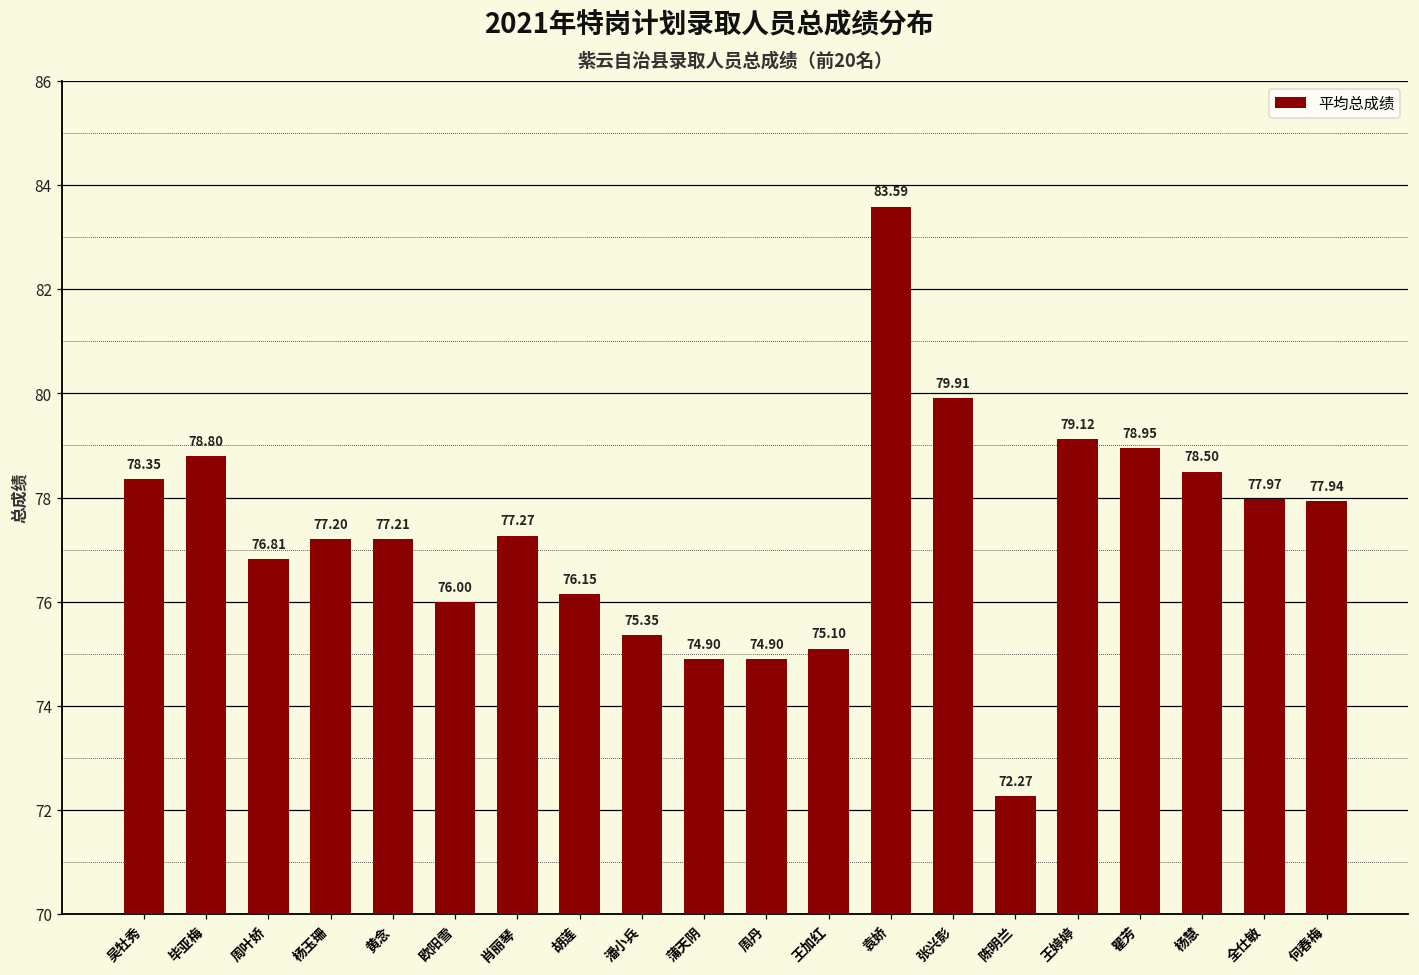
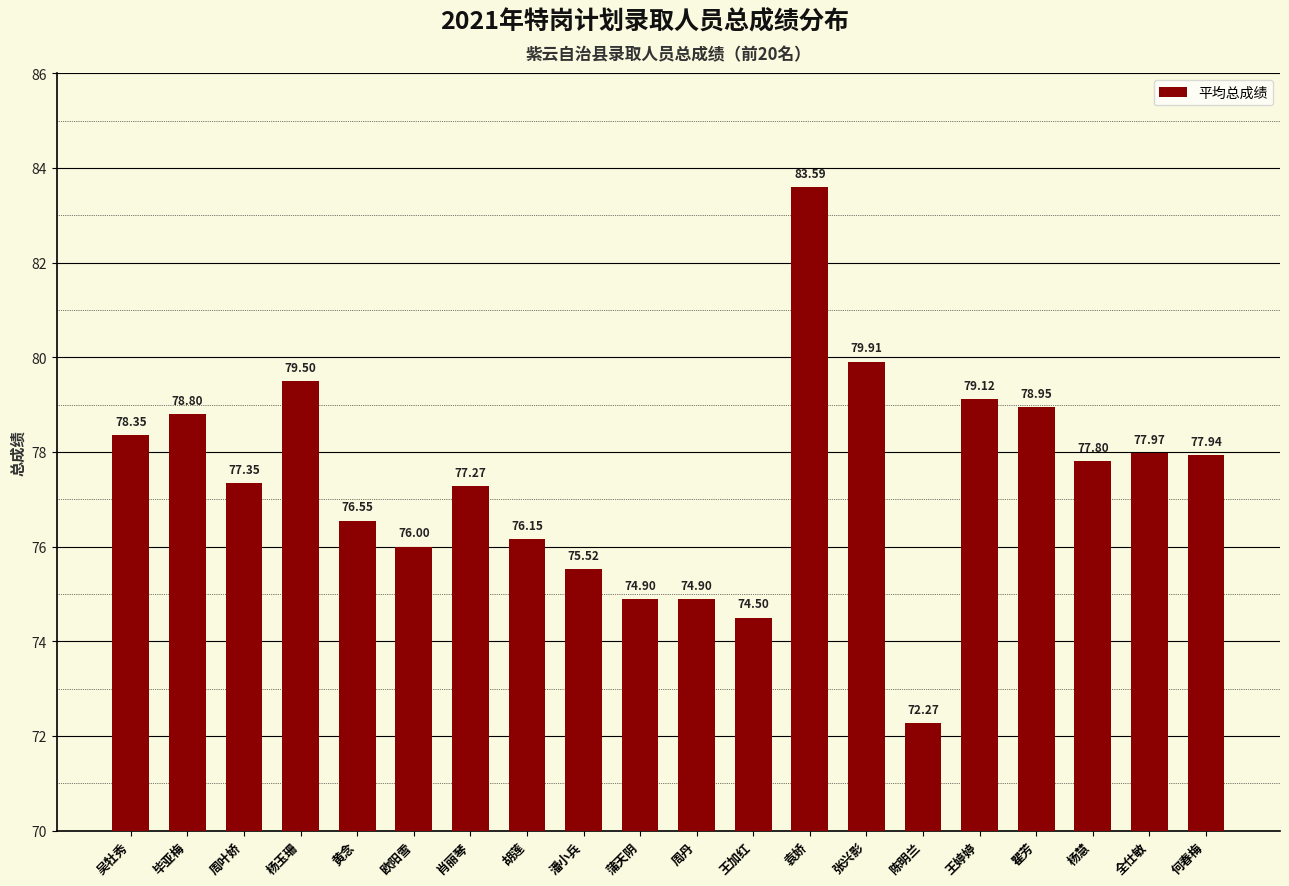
  {
    "吴牡秀": 78.35,
    "毕亚梅": 78.80,
-   "周叶娇": 76.81,
-   "杨玉珊": 77.20,
-   "黄念": 77.21,
+   "周叶娇": 77.35,
+   "杨玉珊": 79.50,
+   "黄念": 76.55,
    "欧阳雪": 76.00,
    "肖丽琴": 77.27,
    "胡莲": 76.15,
-   "潘小兵": 75.35,
+   "潘小兵": 75.52,
    "蒲天阴": 74.90,
    "周丹": 74.90,
-   "王加红": 75.10,
+   "王加红": 74.50,
    "袁娇": 83.59,
    "张兴影": 79.91,
    "陈明兰": 72.27,
    "王婷婷": 79.12,
    "瞿芳": 78.95,
-   "杨慧": 78.50,
+   "杨慧": 77.80,
    "全仕敏": 77.97,
    "何春梅": 77.94
  }
